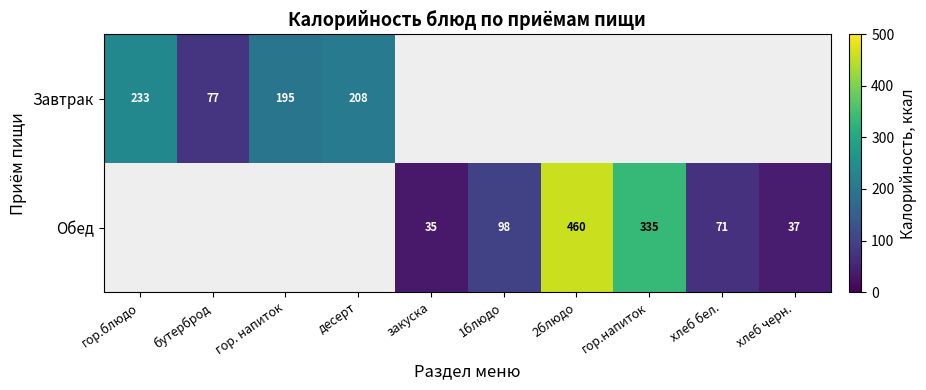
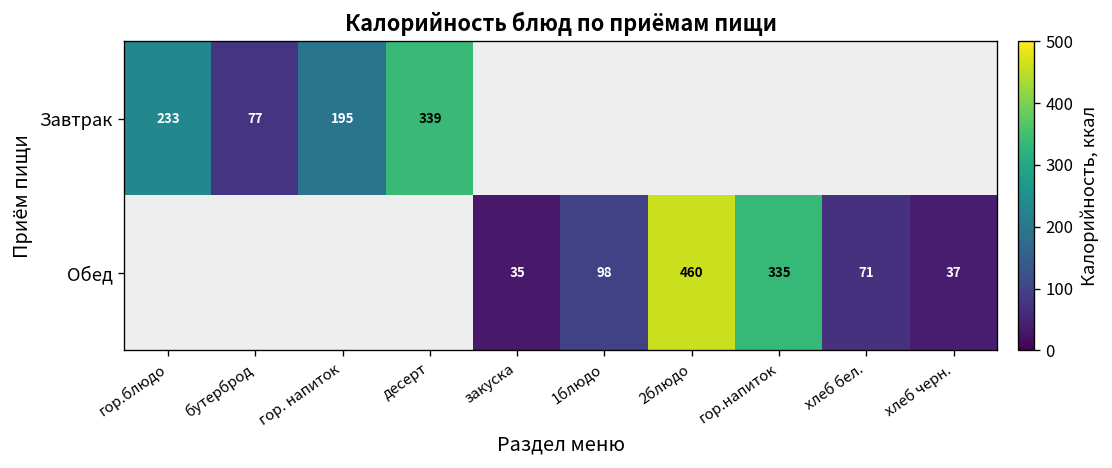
  {
    "Завтрак": {
      "гор.блюдо": 233,
      "бутерброд": 77,
      "гор. напиток": 195,
-     "десерт": 208
+     "десерт": 339
    },
    "Обед": {
      "закуска": 35,
      "1блюдо": 98,
      "2блюдо": 460,
      "гор.напиток": 335,
      "хлеб бел.": 71,
      "хлеб черн.": 37
    }
  }
